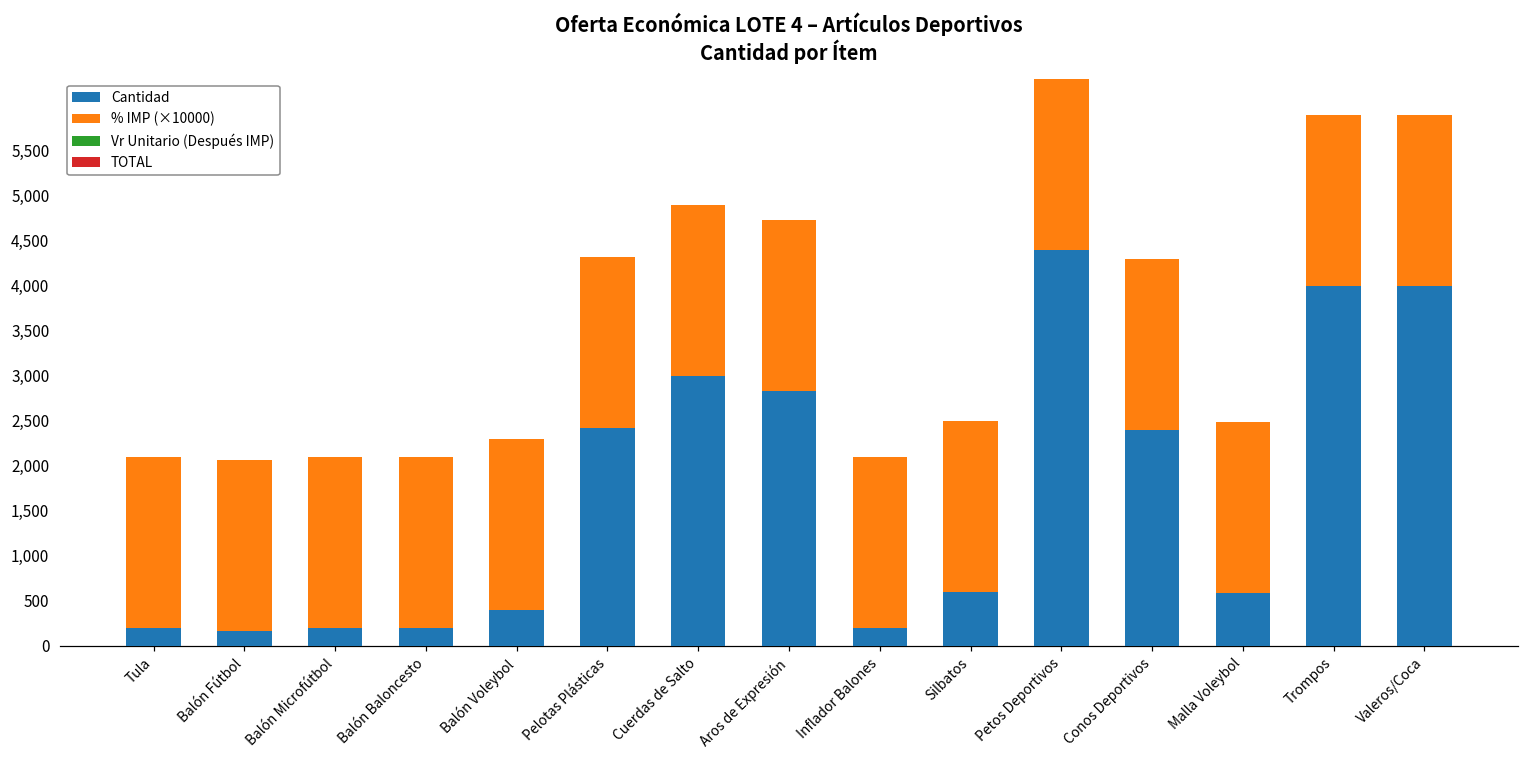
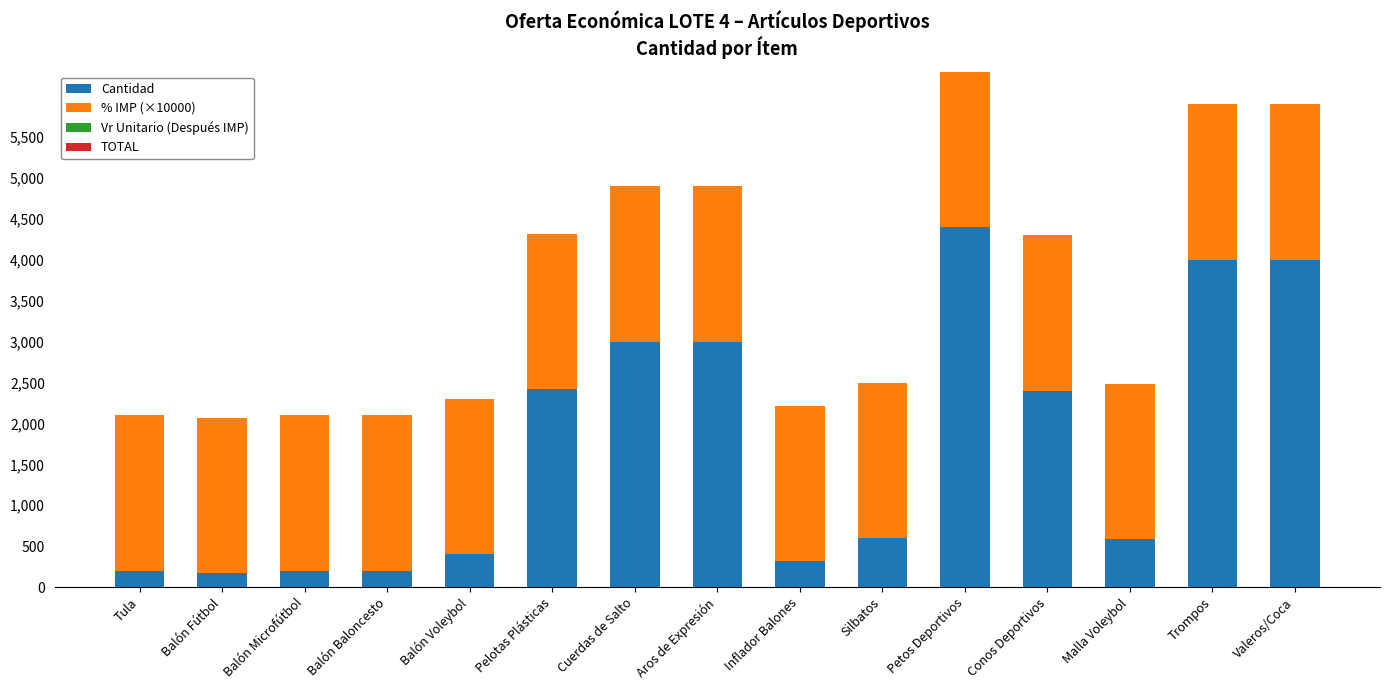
  {
    "Cantidad": {
      "Tula": "200",
      "Balón Fútbol": "200",
      "Balón Microfútbol": "200",
      "Balón Baloncesto": "200",
      "Balón Voleybol": "400",
      "Pelotas Plásticas": "2,400",
      "Cuerdas de Salto": "3,000",
-     "Aros de Expresión": "2,800",
-     "Inflador Balones": "200",
+     "Aros de Expresión": "3,000",
+     "Inflador Balones": "300",
      "Silbatos": "600",
      "Petos Deportivos": "4,400",
      "Conos Deportivos": "2,400",
      "Malla Voleybol": "600",
      "Trompos": "4,000",
      "Valeros/Coca": "4,000"
    }
  }
